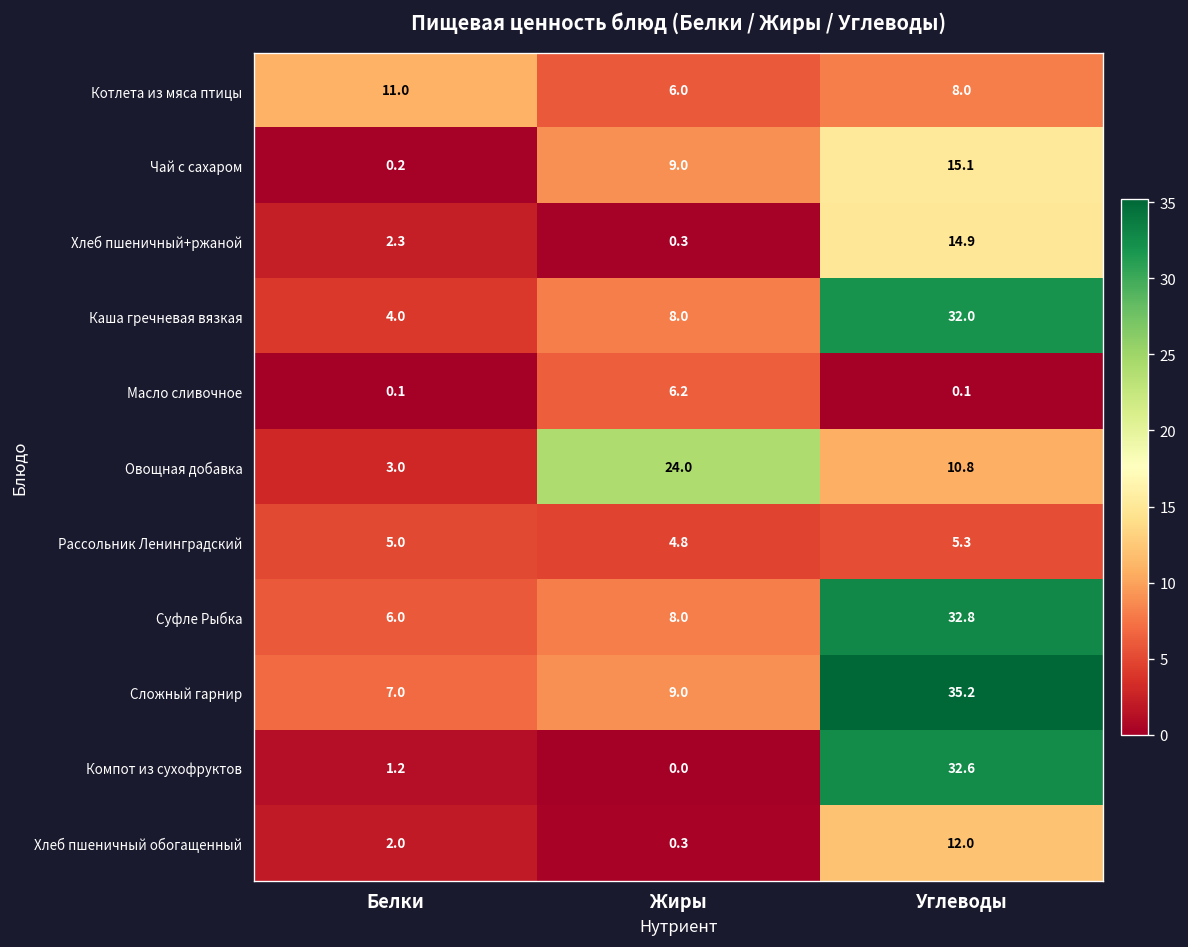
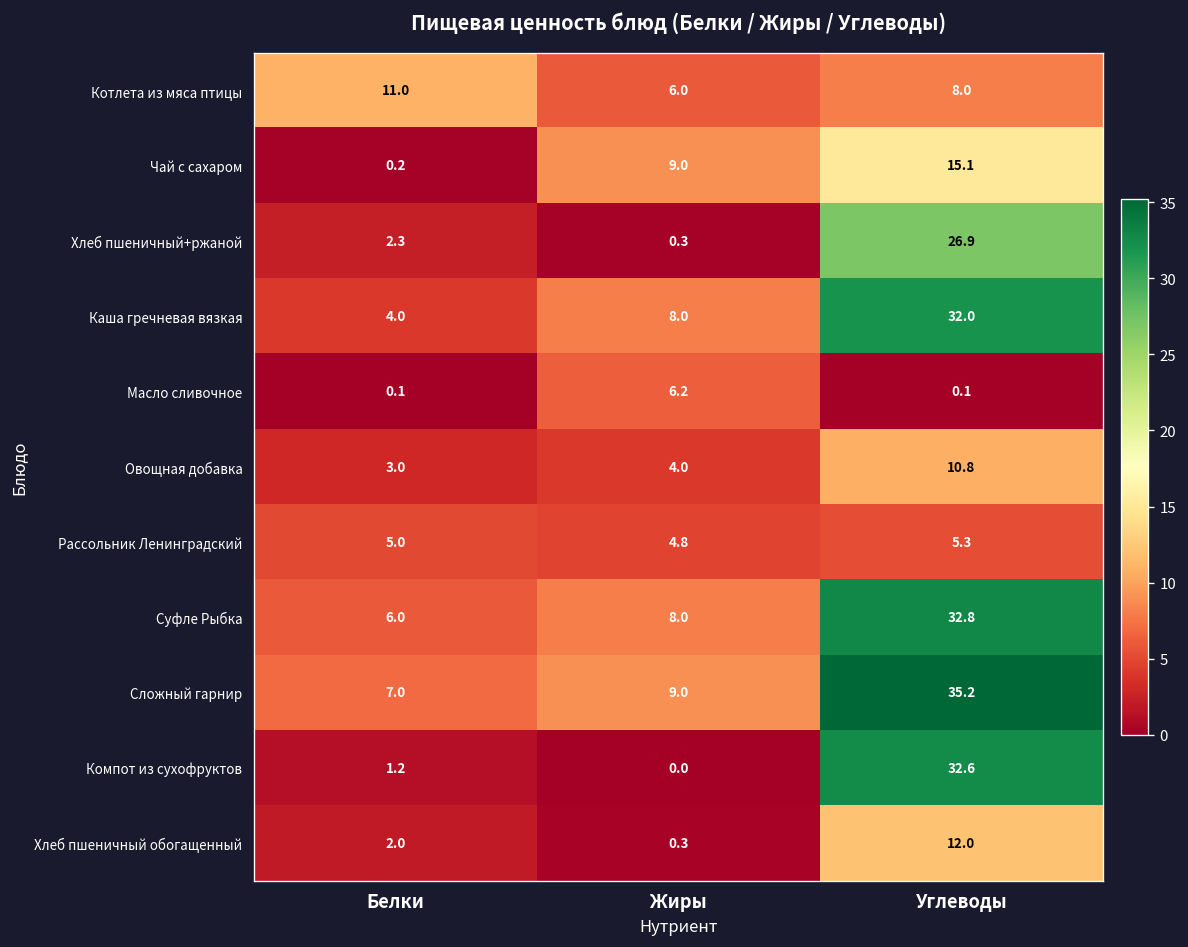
  {
    "Котлета из мяса птицы": {
      "Белки": 11.0,
      "Жиры": 6.0,
      "Углеводы": 8.0
    },
    "Чай с сахаром": {
      "Белки": 0.2,
      "Жиры": 9.0,
      "Углеводы": 15.1
    },
    "Хлеб пшеничный+ржаной": {
      "Белки": 2.3,
      "Жиры": 0.3,
-     "Углеводы": 14.9
+     "Углеводы": 26.9
    },
    "Каша гречневая вязкая": {
      "Белки": 4.0,
      "Жиры": 8.0,
      "Углеводы": 32.0
    },
    "Масло сливочное": {
      "Белки": 0.1,
      "Жиры": 6.2,
      "Углеводы": 0.1
    },
    "Овощная добавка": {
      "Белки": 3.0,
-     "Жиры": 24.0,
+     "Жиры": 4.0,
      "Углеводы": 10.8
    },
    "Рассольник Ленинградский": {
      "Белки": 5.0,
      "Жиры": 4.8,
      "Углеводы": 5.3
    },
    "Суфле Рыбка": {
      "Белки": 6.0,
      "Жиры": 8.0,
      "Углеводы": 32.8
    },
    "Сложный гарнир": {
      "Белки": 7.0,
      "Жиры": 9.0,
      "Углеводы": 35.2
    },
    "Компот из сухофруктов": {
      "Белки": 1.2,
      "Жиры": 0.0,
      "Углеводы": 32.6
    },
    "Хлеб пшеничный обогащенный": {
      "Белки": 2.0,
      "Жиры": 0.3,
      "Углеводы": 12.0
    }
  }
